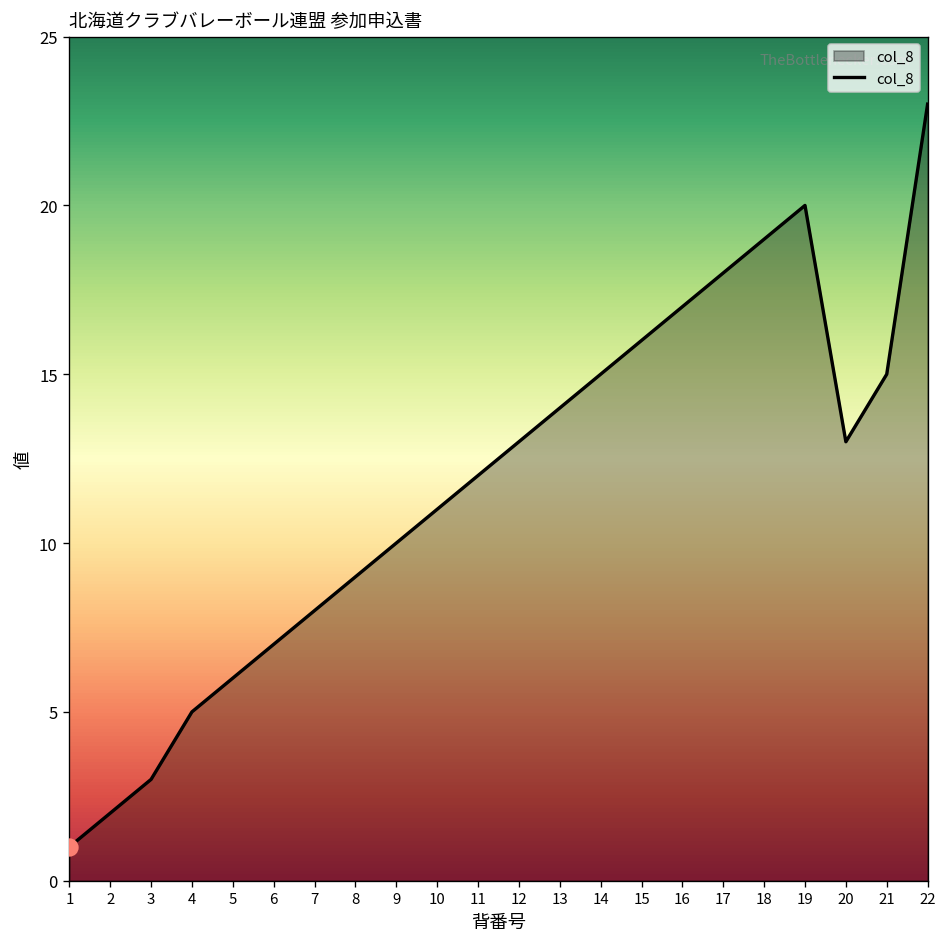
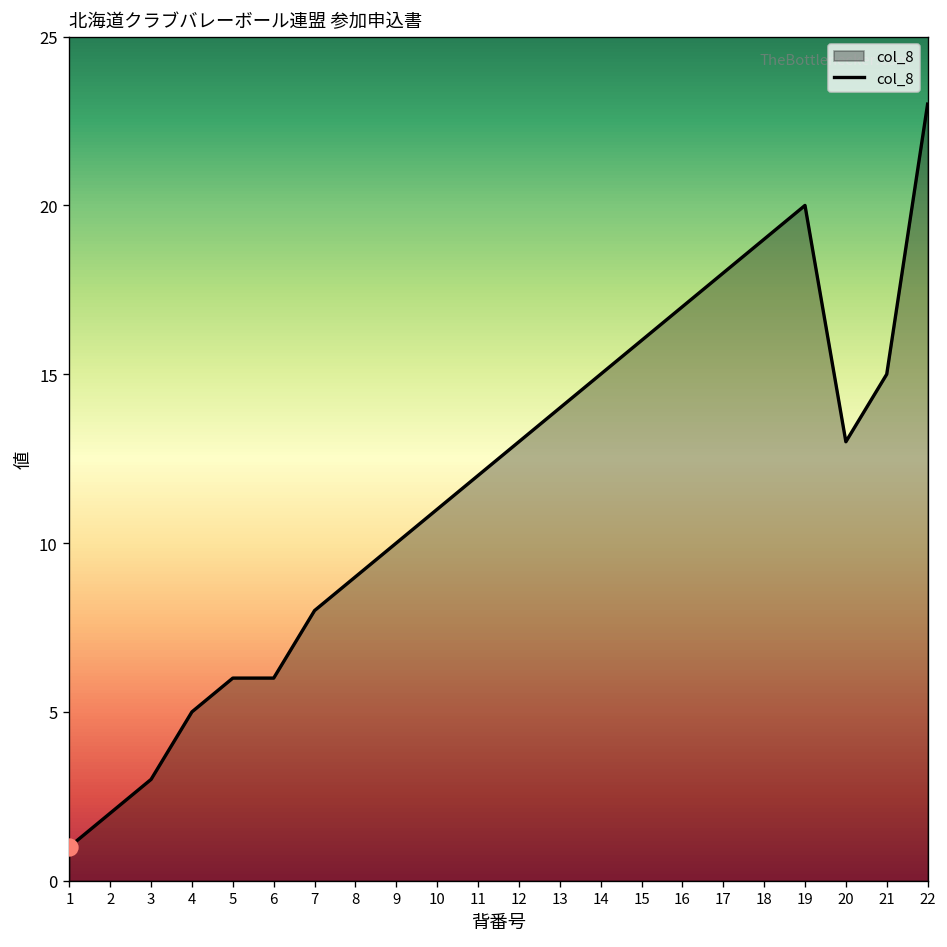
  {
    "col_8": {
      "2": 2,
      "3": 3,
      "4": 5,
      "5": 6,
-     "6": 7,
+     "6": 6,
      "7": 8,
      "8": 9,
      "9": 10,
      "10": 11,
      "11": 12,
      "12": 13,
      "13": 14,
      "14": 15,
      "15": 16,
      "16": 17,
      "17": 18,
      "18": 19,
      "19": 20,
      "20": 13,
      "21": 15,
      "22": 23
    }
  }
